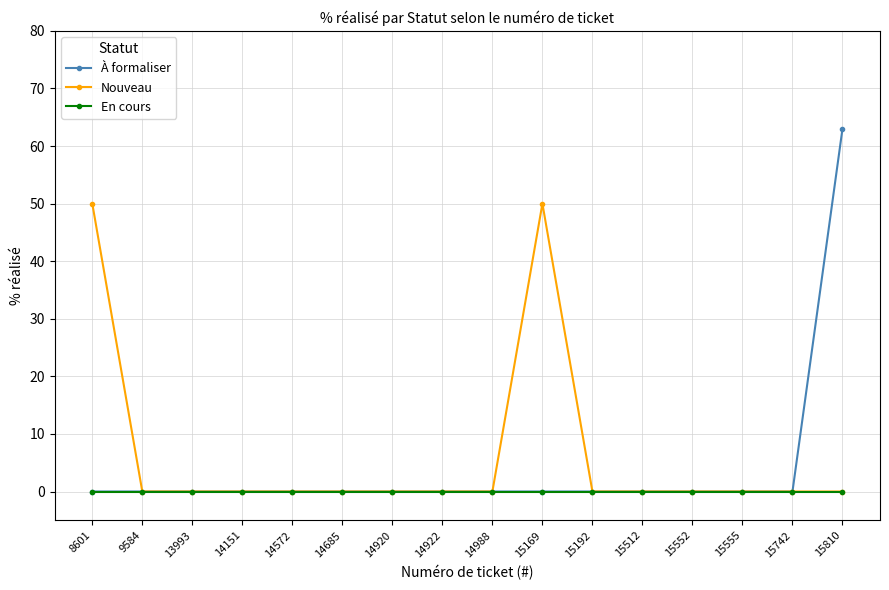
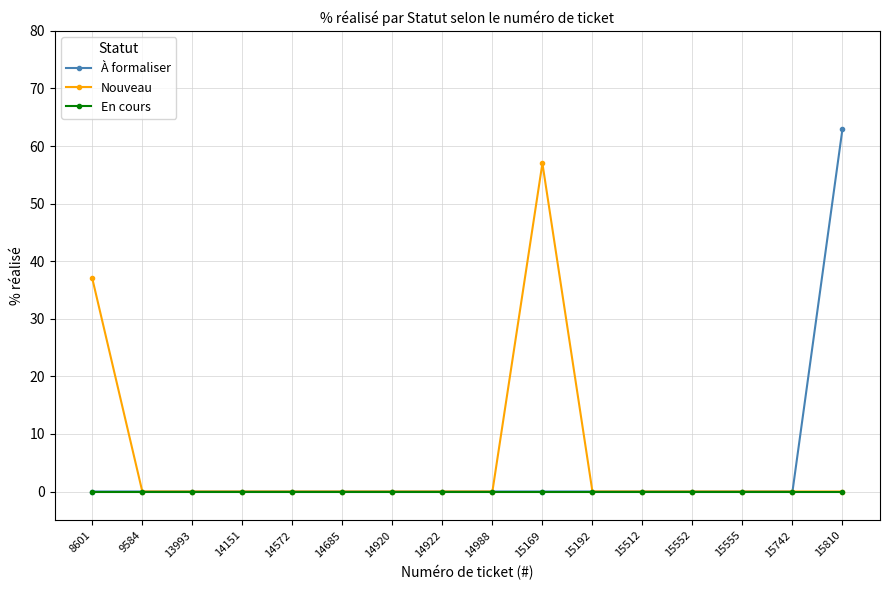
  {
    "À formaliser": {
      "15810": 63
    },
    "Nouveau": {
-     "8601": 50,
-     "15169": 50
+     "8601": 37,
+     "15169": 57
    }
  }
